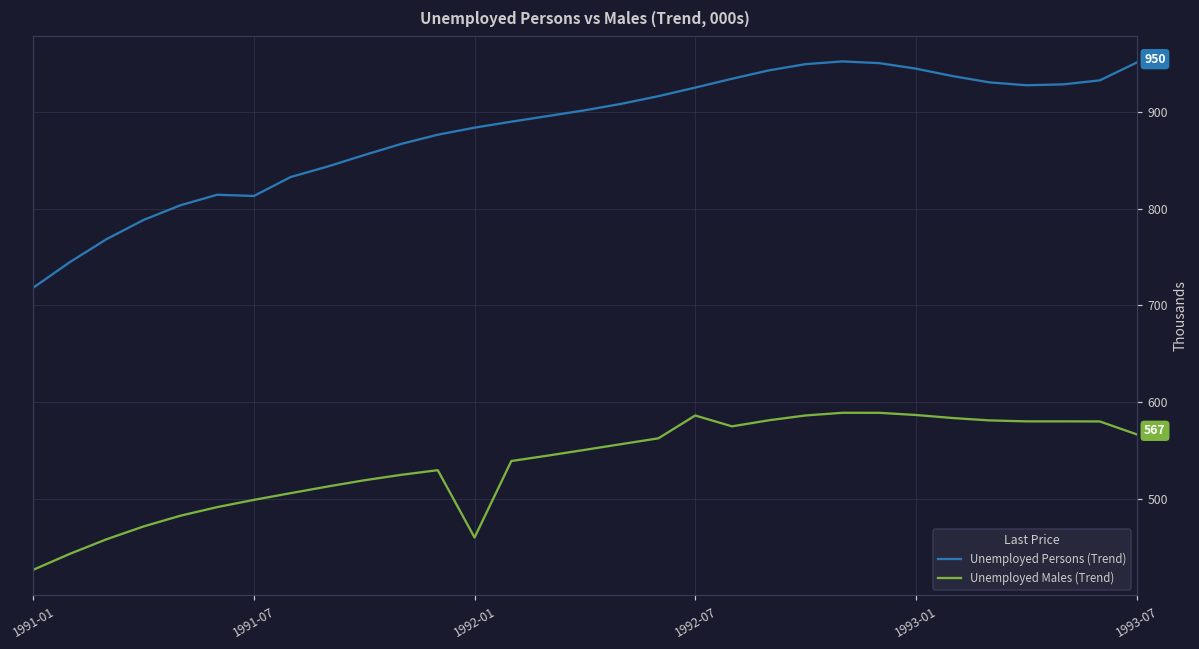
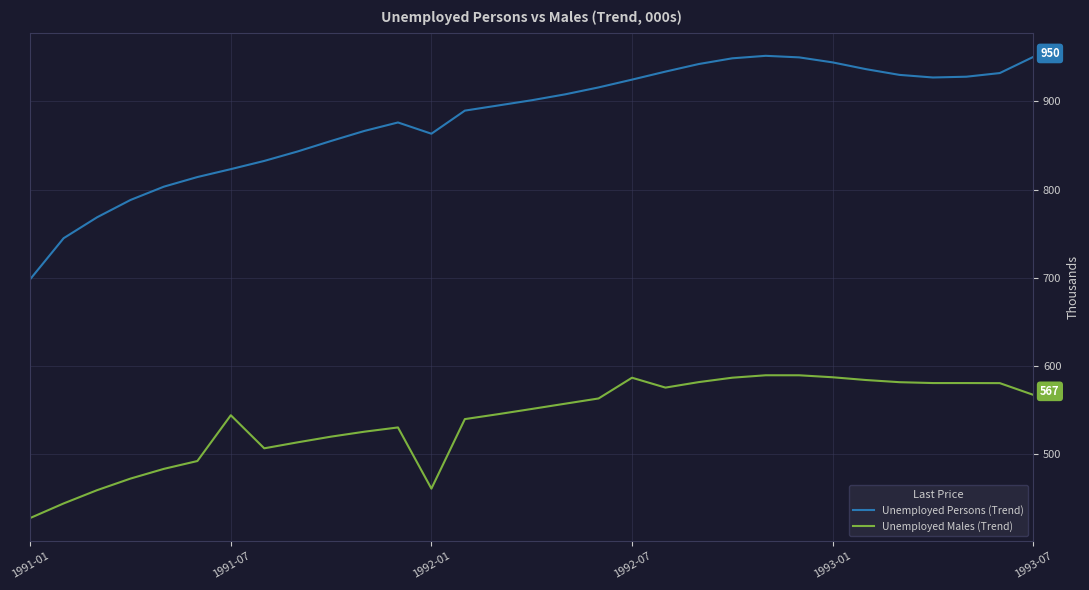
  {
    "Unemployed Persons (Trend)": {
-     "1991-01": 720,
-     "1991-07": 810,
-     "1992-01": 880,
+     "1991-01": 700,
+     "1991-07": 820,
+     "1992-01": 860,
      "1992-07": 920,
      "1993-01": 940
    },
    "Unemployed Males (Trend)": {
      "1991-01": 430,
-     "1991-07": 500,
+     "1991-07": 540,
      "1992-01": 460,
      "1992-07": 590,
      "1993-01": 590
    }
  }
